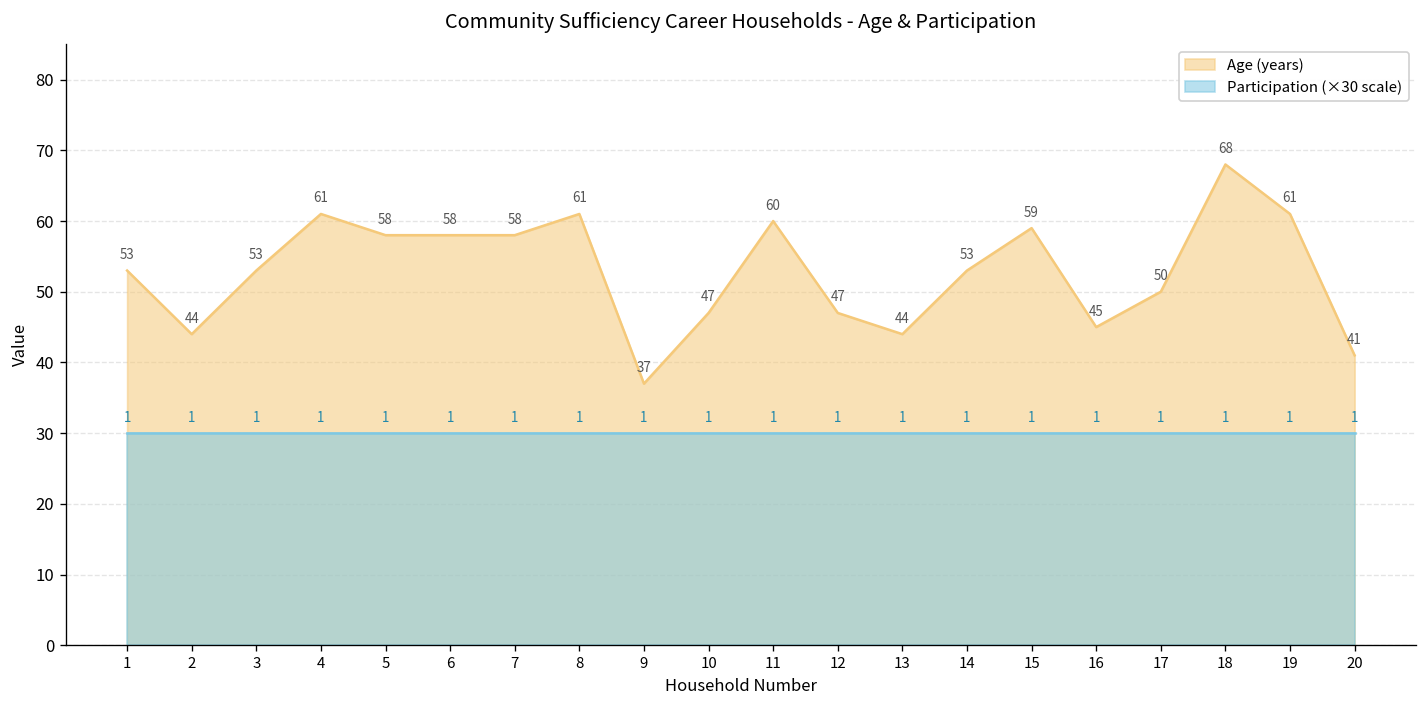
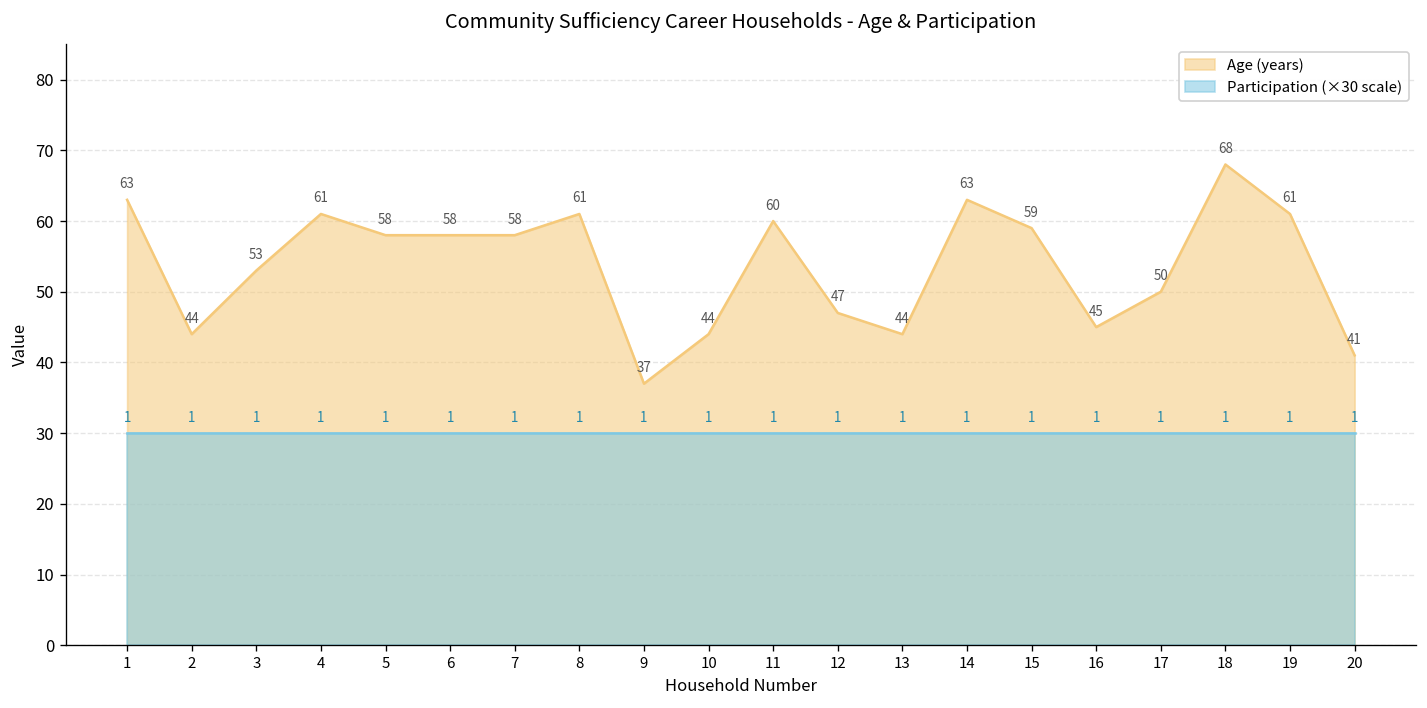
  {
    "Age (years)": {
-     "1": 53,
+     "1": 63,
      "2": 44,
      "3": 53,
      "4": 61,
      "5": 58,
      "6": 58,
      "7": 58,
      "8": 61,
      "9": 37,
-     "10": 47,
+     "10": 44,
      "11": 60,
      "12": 47,
      "13": 44,
-     "14": 53,
+     "14": 63,
      "15": 59,
      "16": 45,
      "17": 50,
      "18": 68,
      "19": 61,
      "20": 41
    }
  }
